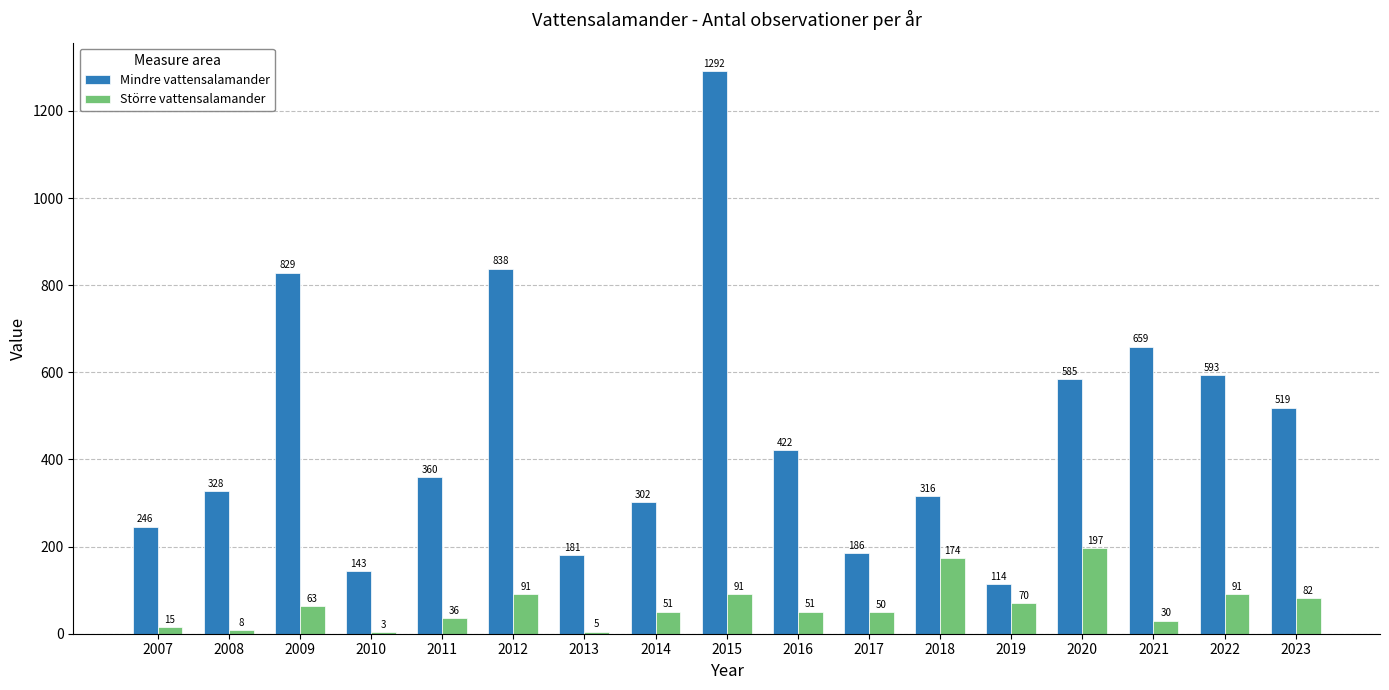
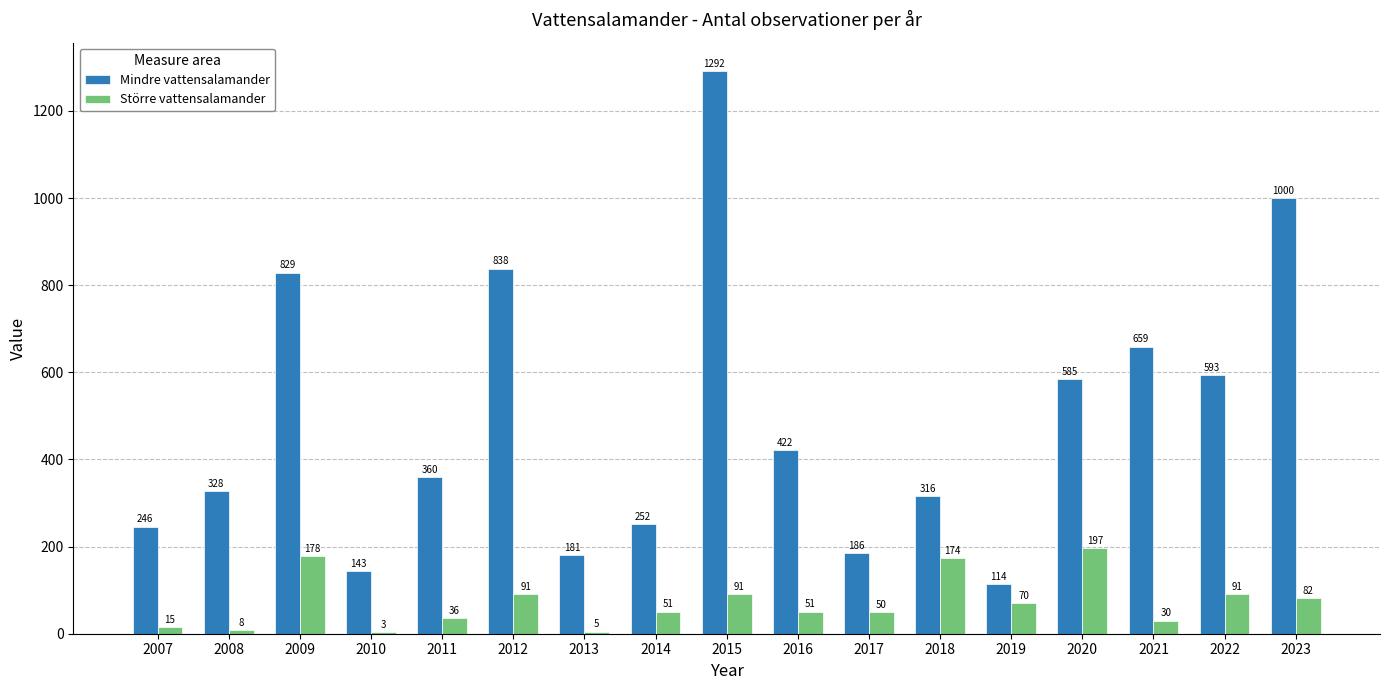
  {
    "Mindre vattensalamander": {
      "2007": 246,
      "2008": 328,
      "2009": 829,
      "2010": 143,
      "2011": 360,
      "2012": 838,
      "2013": 181,
-     "2014": 302,
+     "2014": 252,
      "2015": 1292,
      "2016": 422,
      "2017": 186,
      "2018": 316,
      "2019": 114,
      "2020": 585,
      "2021": 659,
      "2022": 593,
-     "2023": 519
+     "2023": 1000
    },
    "Större vattensalamander": {
      "2007": 15,
      "2008": 8,
-     "2009": 63,
+     "2009": 178,
      "2010": 3,
      "2011": 36,
      "2012": 91,
      "2013": 5,
      "2014": 51,
      "2015": 91,
      "2016": 51,
      "2017": 50,
      "2018": 174,
      "2019": 70,
      "2020": 197,
      "2021": 30,
      "2022": 91,
      "2023": 82
    }
  }
